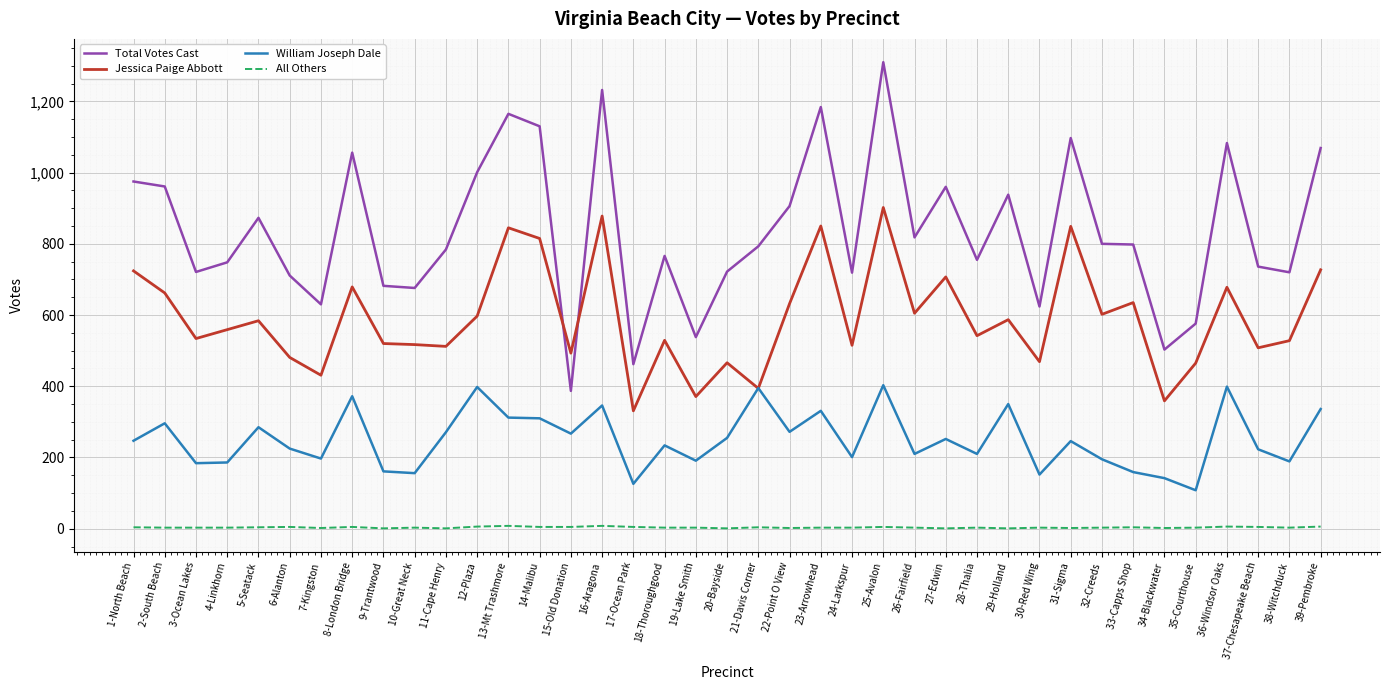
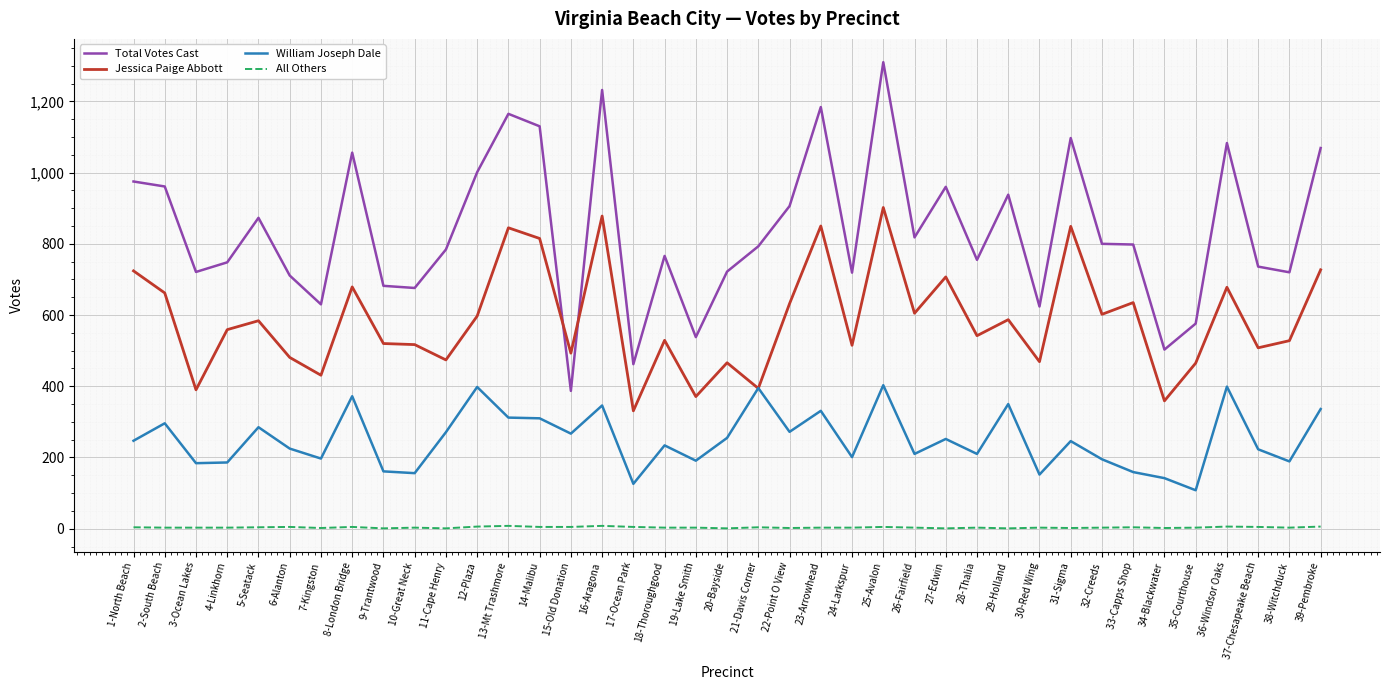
  {
    "Total Votes Cast": {
      "1-North Beach": "980",
      "2-South Beach": "960",
      "3-Ocean Lakes": "720",
      "4-Linkhorn": "750",
      "5-Seatack": "870",
      "6-Alanton": "710",
      "7-Kingston": "630",
      "8-London Bridge": "1,060",
      "9-Trantwood": "680",
      "10-Great Neck": "680",
      "11-Cape Henry": "780",
      "12-Plaza": "1,000",
      "13-Mt Trashmore": "1,170",
      "14-Malibu": "1,130",
      "15-Old Donation": "390",
      "16-Aragona": "1,230",
      "17-Ocean Park": "460",
      "18-Thoroughgood": "770",
      "19-Lake Smith": "540",
      "20-Bayside": "720",
      "21-Davis Corner": "790",
      "22-Point O View": "910",
      "23-Arrowhead": "1,180",
      "24-Larkspur": "720",
      "25-Avalon": "1,310",
      "26-Fairfield": "820",
      "27-Edwin": "960",
      "28-Thalia": "760",
      "29-Holland": "940",
      "30-Red Wing": "620",
      "31-Sigma": "1,100",
      "32-Creeds": "800",
      "33-Capps Shop": "800",
      "34-Blackwater": "500",
      "35-Courthouse": "580",
      "36-Windsor Oaks": "1,080",
      "37-Chesapeake Beach": "740",
      "38-Witchduck": "720",
      "39-Pembroke": "1,070"
    },
    "Jessica Paige Abbott": {
      "1-North Beach": "720",
      "2-South Beach": "660",
-     "3-Ocean Lakes": "530",
+     "3-Ocean Lakes": "390",
      "4-Linkhorn": "560",
      "5-Seatack": "580",
      "6-Alanton": "480",
      "7-Kingston": "430",
      "8-London Bridge": "680",
      "9-Trantwood": "520",
      "10-Great Neck": "520",
-     "11-Cape Henry": "510",
+     "11-Cape Henry": "470",
      "12-Plaza": "600",
      "13-Mt Trashmore": "850",
      "14-Malibu": "820",
      "15-Old Donation": "490",
      "16-Aragona": "880",
      "17-Ocean Park": "330",
      "18-Thoroughgood": "530",
      "19-Lake Smith": "370",
      "20-Bayside": "470",
      "22-Point O View": "630",
      "23-Arrowhead": "850",
      "24-Larkspur": "520",
      "25-Avalon": "900",
      "26-Fairfield": "610",
      "27-Edwin": "710",
      "28-Thalia": "540",
      "29-Holland": "590",
      "30-Red Wing": "470",
      "31-Sigma": "850",
      "32-Creeds": "600",
      "33-Capps Shop": "640",
      "34-Blackwater": "360",
      "35-Courthouse": "470",
      "36-Windsor Oaks": "680",
      "37-Chesapeake Beach": "510",
      "38-Witchduck": "530",
      "39-Pembroke": "730"
    },
    "William Joseph Dale": {
      "1-North Beach": "250",
      "2-South Beach": "300",
      "3-Ocean Lakes": "180",
      "4-Linkhorn": "190",
      "5-Seatack": "290",
      "6-Alanton": "230",
      "7-Kingston": "200",
      "8-London Bridge": "370",
      "9-Trantwood": "160",
      "10-Great Neck": "160",
      "11-Cape Henry": "270",
      "12-Plaza": "400",
      "13-Mt Trashmore": "310",
      "14-Malibu": "310",
      "15-Old Donation": "270",
      "16-Aragona": "350",
      "17-Ocean Park": "130",
      "18-Thoroughgood": "230",
      "19-Lake Smith": "190",
      "20-Bayside": "260",
      "22-Point O View": "270",
      "23-Arrowhead": "330",
      "24-Larkspur": "200",
      "25-Avalon": "400",
      "26-Fairfield": "210",
      "27-Edwin": "250",
      "28-Thalia": "210",
      "29-Holland": "350",
      "30-Red Wing": "150",
      "31-Sigma": "250",
      "32-Creeds": "200",
      "33-Capps Shop": "160",
      "34-Blackwater": "140",
      "35-Courthouse": "110",
      "36-Windsor Oaks": "400",
      "37-Chesapeake Beach": "220",
      "38-Witchduck": "190",
      "39-Pembroke": "340"
    },
    "All Others": {
      "1-North Beach": "0",
      "2-South Beach": "0",
      "3-Ocean Lakes": "0",
      "4-Linkhorn": "0",
      "5-Seatack": "0",
      "6-Alanton": "10",
      "7-Kingston": "0",
      "8-London Bridge": "10",
      "9-Trantwood": "0",
      "10-Great Neck": "0",
      "11-Cape Henry": "0",
      "12-Plaza": "10",
      "13-Mt Trashmore": "10",
      "14-Malibu": "10",
      "15-Old Donation": "10",
      "16-Aragona": "10",
      "17-Ocean Park": "10",
      "18-Thoroughgood": "0",
      "19-Lake Smith": "0",
      "20-Bayside": "0",
      "21-Davis Corner": "0",
      "22-Point O View": "0",
      "23-Arrowhead": "0",
      "24-Larkspur": "0",
      "25-Avalon": "10",
      "26-Fairfield": "0",
      "27-Edwin": "0",
      "28-Thalia": "0",
      "29-Holland": "0",
      "30-Red Wing": "0",
      "31-Sigma": "0",
      "32-Creeds": "0",
      "33-Capps Shop": "0",
      "34-Blackwater": "0",
      "35-Courthouse": "0",
      "36-Windsor Oaks": "10",
      "37-Chesapeake Beach": "10",
      "38-Witchduck": "0",
      "39-Pembroke": "10"
    }
  }
